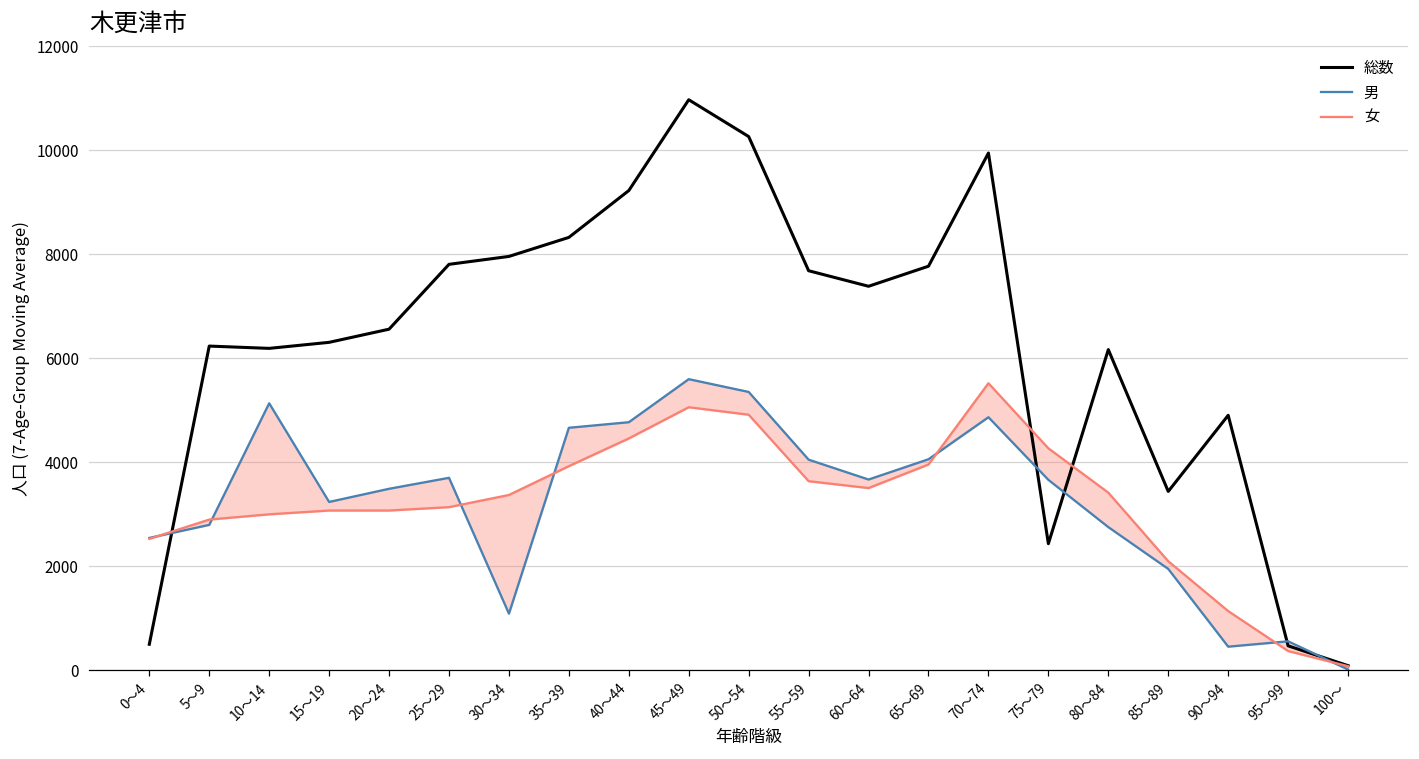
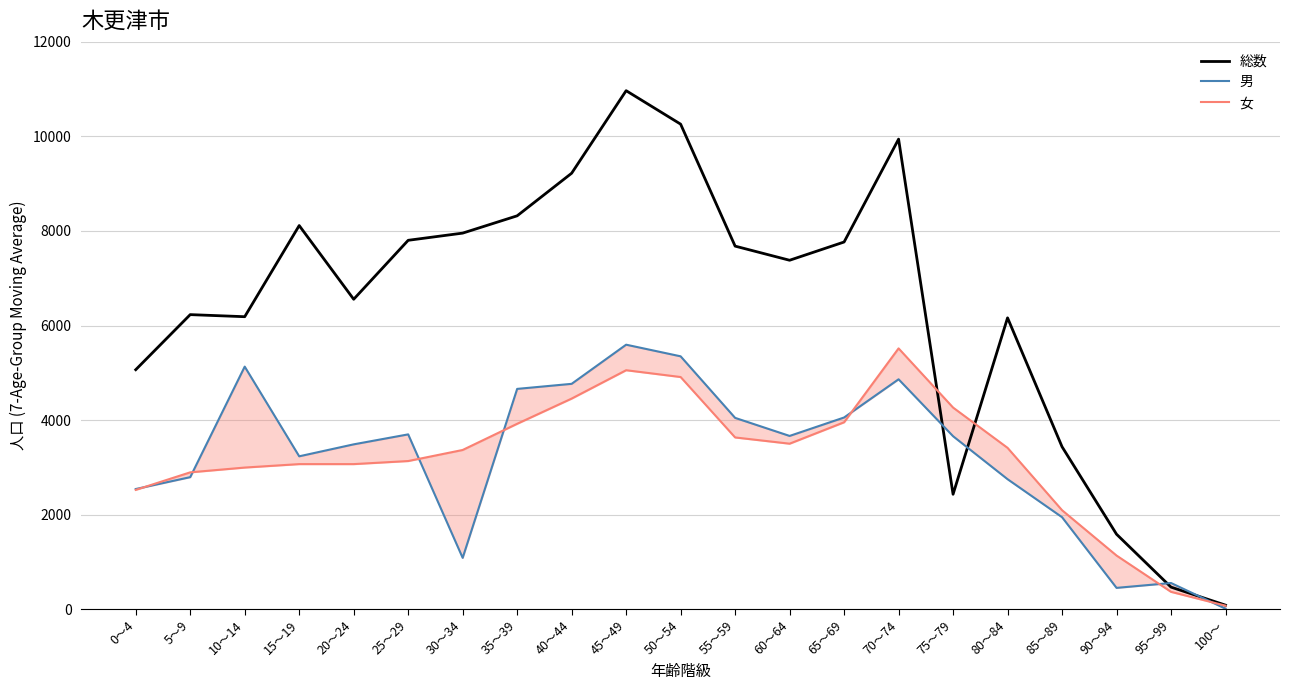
  {
    "総数": {
-     "0～4": 500,
+     "0～4": 5100,
      "5～9": 6200,
      "10～14": 6200,
-     "15～19": 6300,
+     "15～19": 8100,
      "20～24": 6600,
      "25～29": 7800,
      "30～34": 8000,
      "35～39": 8300,
      "40～44": 9200,
      "45～49": 11000,
      "50～54": 10300,
      "55～59": 7700,
      "60～64": 7400,
      "65～69": 7800,
      "70～74": 9900,
      "75～79": 2400,
      "80～84": 6200,
      "85～89": 3400,
-     "90～94": 4900,
+     "90～94": 1600,
      "95～99": 500
    },
    "男": {
      "5～9": 2800,
      "30～34": 1100,
      "70～74": 4900,
      "75～79": 3700,
      "80～84": 2800,
      "85～89": 1900,
      "90～94": 500,
      "100～": 0
    }
  }
